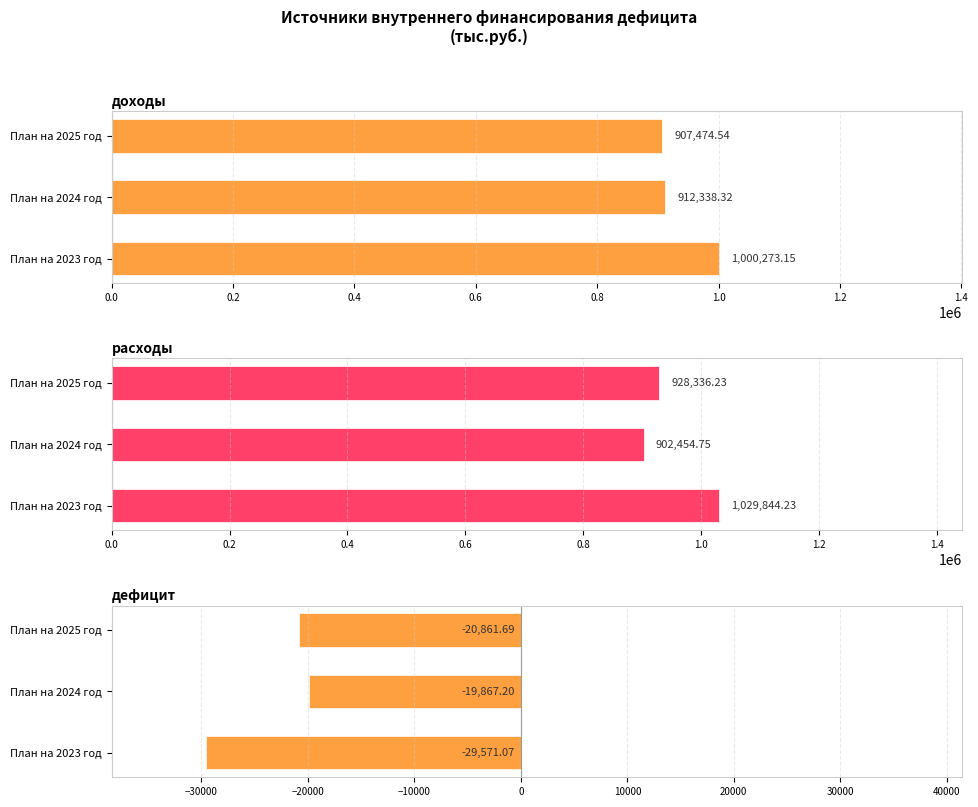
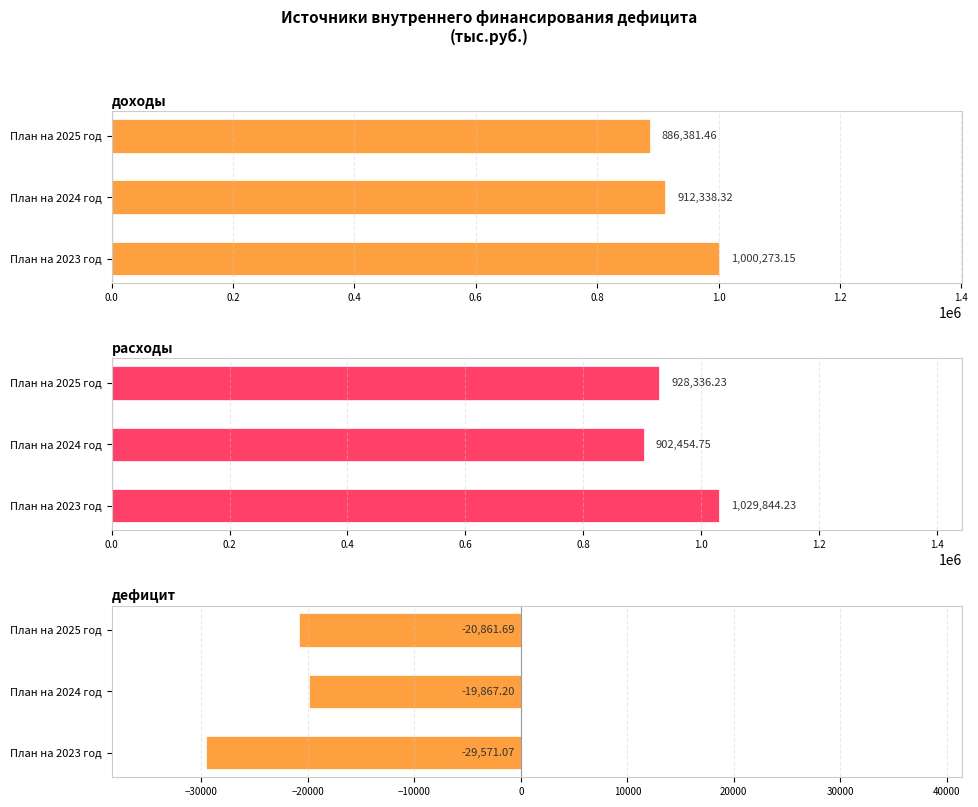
  {
    "доходы": {
-     "План на 2025 год": "907,474.54",
+     "План на 2025 год": "886,381.46",
      "План на 2024 год": "912,338.32",
      "План на 2023 год": "1,000,273.15"
    },
    "расходы": {
      "План на 2025 год": "928,336.23",
      "План на 2024 год": "902,454.75",
      "План на 2023 год": "1,029,844.23"
    },
    "дефицит": {
      "План на 2025 год": "-20,861.69",
      "План на 2024 год": "-19,867.20",
      "План на 2023 год": "-29,571.07"
    }
  }
